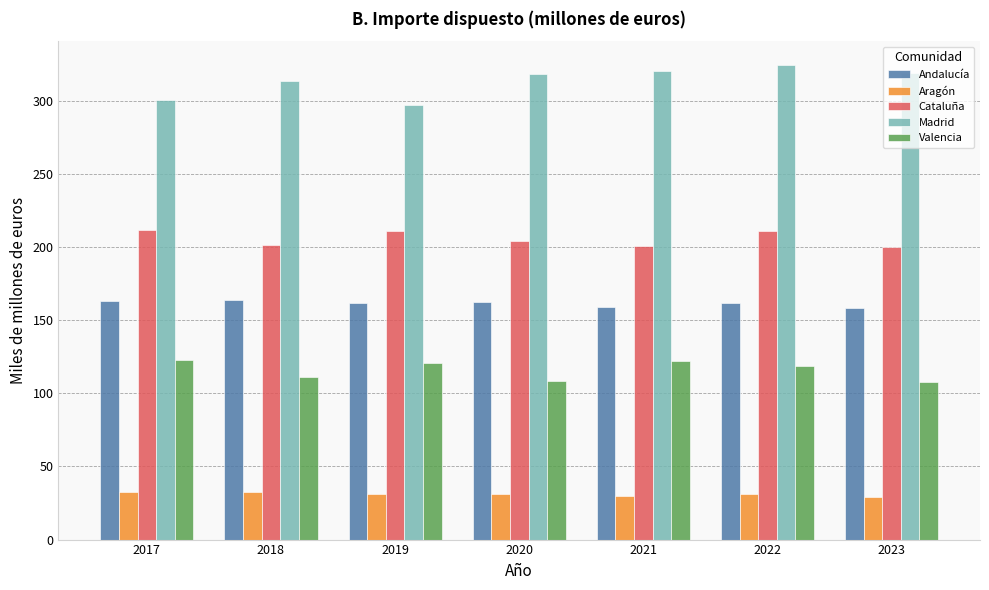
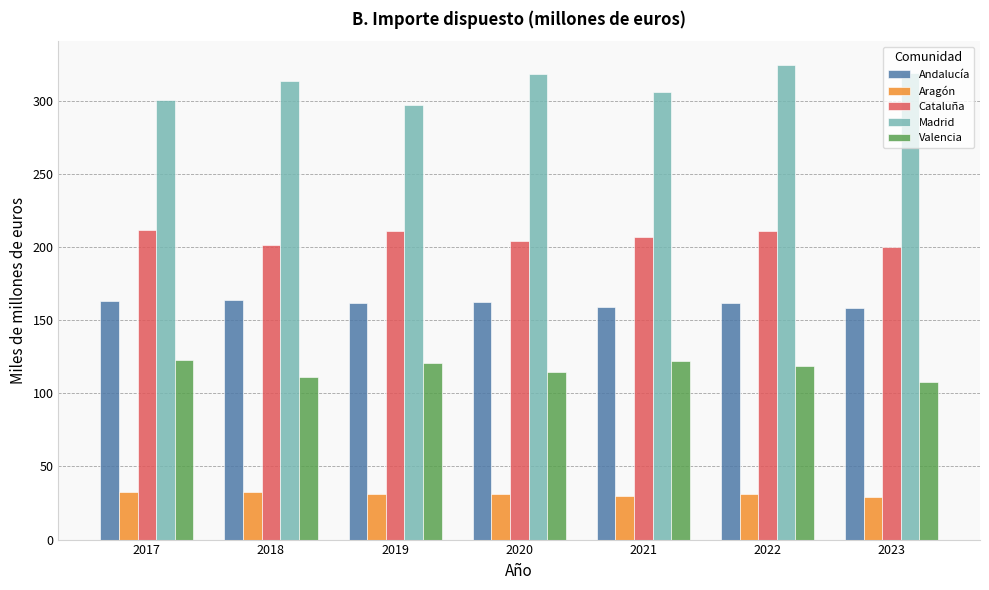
  {
    "Andalucía": {
      "2017": 163,
      "2018": 164,
      "2019": 162,
      "2020": 162,
      "2021": 159,
      "2022": 162,
      "2023": 158
    },
    "Aragón": {
      "2017": 33,
      "2018": 33,
      "2019": 31,
      "2020": 32,
      "2021": 30,
      "2022": 31,
      "2023": 29
    },
    "Cataluña": {
      "2017": 212,
      "2018": 201,
      "2019": 211,
      "2020": 204,
-     "2021": 201,
+     "2021": 207,
      "2022": 211,
      "2023": 200
    },
    "Madrid": {
      "2017": 301,
      "2018": 314,
      "2019": 297,
      "2020": 318,
-     "2021": 320,
+     "2021": 306,
      "2022": 325
    },
    "Valencia": {
      "2017": 123,
      "2018": 111,
      "2019": 121,
-     "2020": 109,
+     "2020": 114,
      "2021": 122,
      "2022": 119,
      "2023": 108
    }
  }
